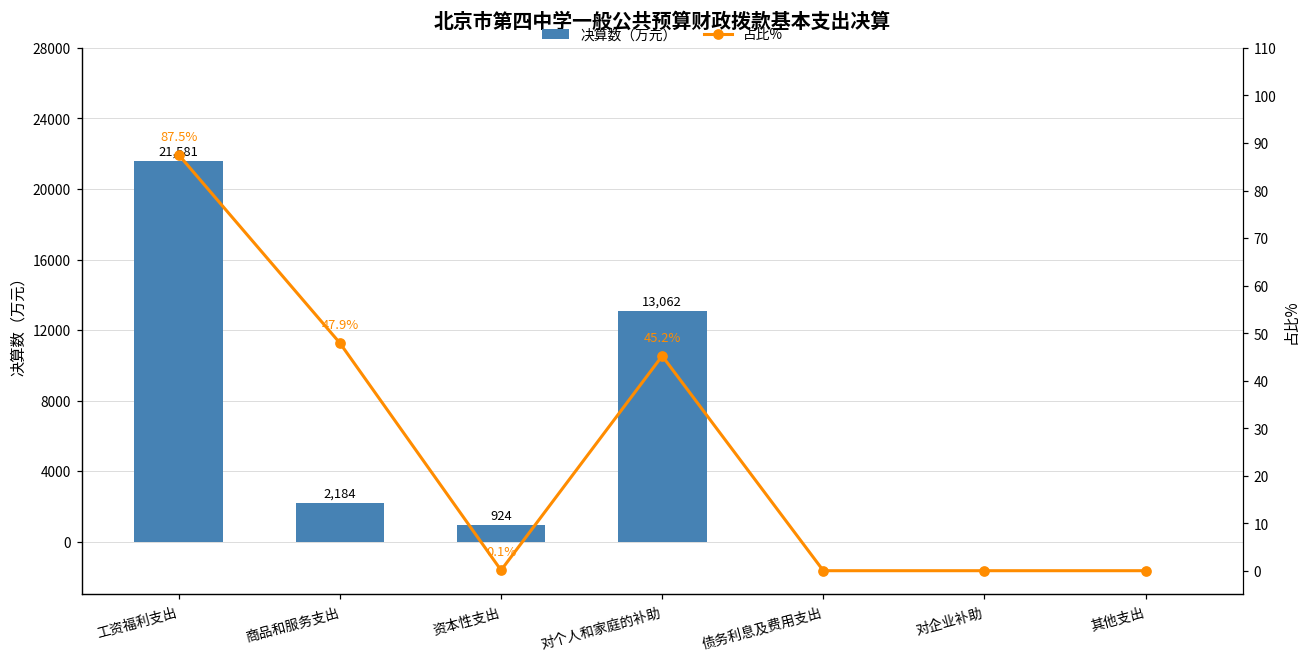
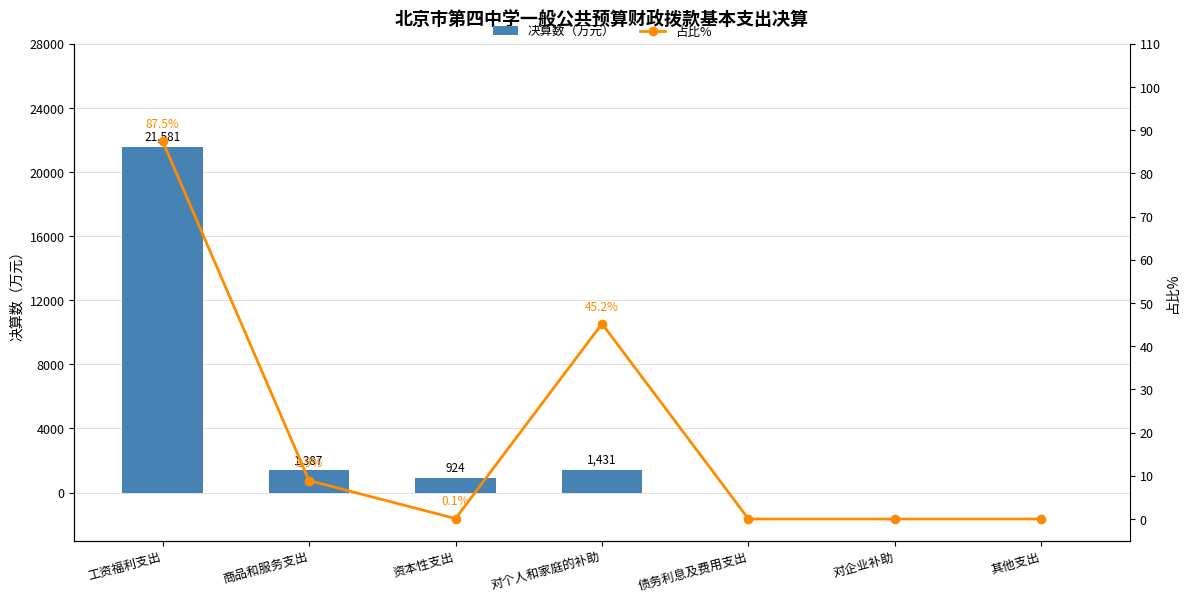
  {
    "决算数（万元）": {
-     "商品和服务支出": "2,184",
+     "商品和服务支出": "1,387",
      "资本性支出": "924",
-     "对个人和家庭的补助": "13,062"
+     "对个人和家庭的补助": "1,431"
    },
    "占比%": {
      "工资福利支出": "87.5%",
-     "商品和服务支出": "47.9%",
+     "商品和服务支出": "8.9%",
      "资本性支出": "0.1%",
      "对个人和家庭的补助": "45.2%"
    }
  }
